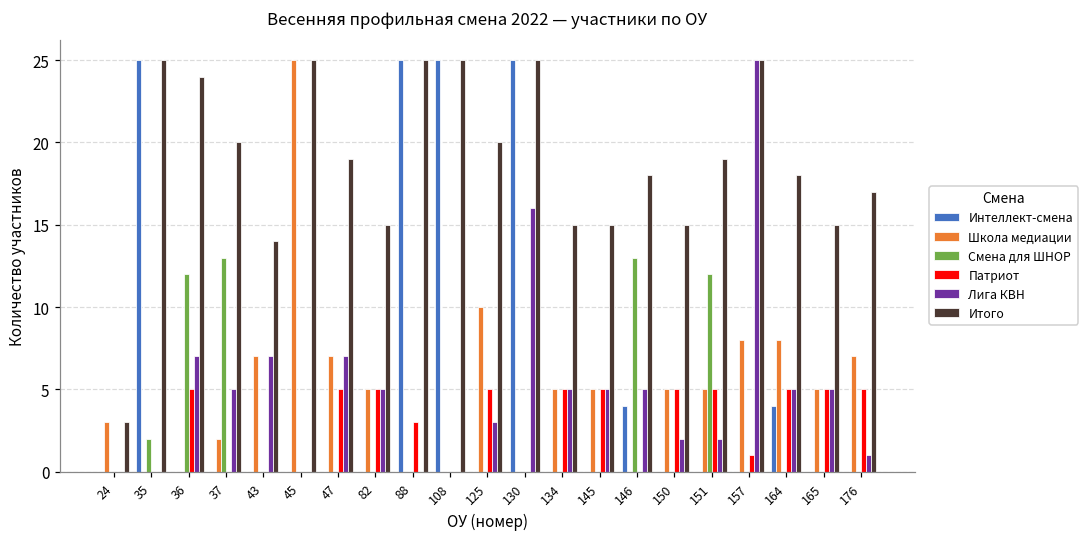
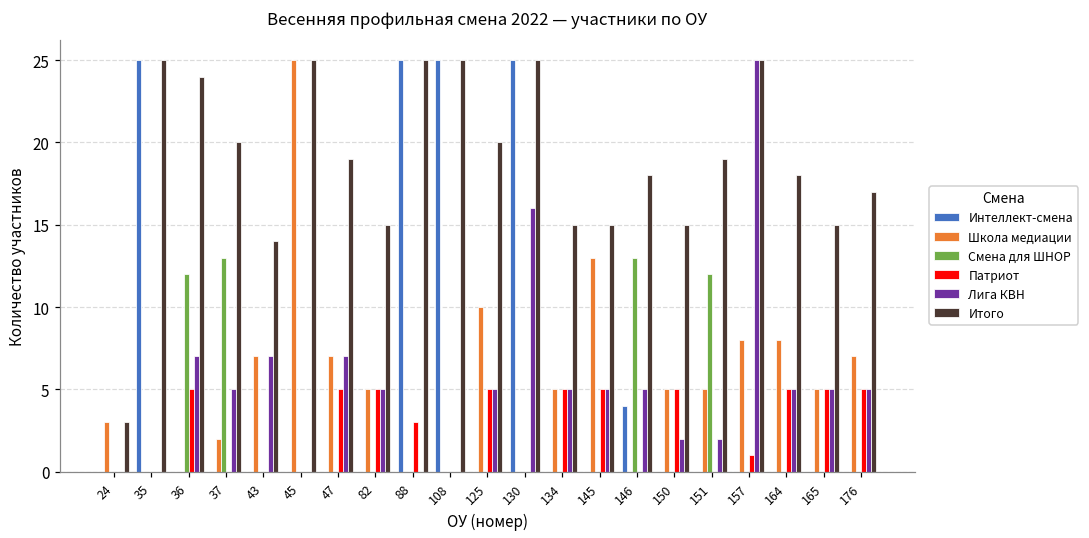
  {
    "Интеллект-смена": {
      "24": 0,
      "35": 25,
      "36": 0,
      "37": 0,
      "43": 0,
      "45": 0,
      "47": 0,
      "82": 0,
      "88": 25,
      "108": 25,
      "125": 0,
      "130": 25,
      "134": 0,
      "145": 0,
      "146": 4,
      "150": 0,
      "151": 0,
      "157": 0,
-     "164": 4,
+     "164": 0,
      "165": 0,
      "176": 0
    },
    "Школа медиации": {
      "24": 3,
      "35": 0,
      "36": 0,
      "37": 2,
      "43": 7,
      "45": 25,
      "47": 7,
      "82": 5,
      "88": 0,
      "108": 0,
      "125": 10,
      "130": 0,
      "134": 5,
-     "145": 5,
+     "145": 13,
      "146": 0,
      "150": 5,
      "151": 5,
      "157": 8,
      "164": 8,
      "165": 5,
      "176": 7
    },
    "Смена для ШНОР": {
      "24": 0,
-     "35": 2,
+     "35": 0,
      "36": 12,
      "37": 13,
      "43": 0,
      "45": 0,
      "47": 0,
      "82": 0,
      "88": 0,
      "108": 0,
      "125": 0,
      "130": 0,
      "134": 0,
      "145": 0,
      "146": 13,
      "150": 0,
      "151": 12,
      "157": 0,
      "164": 0,
      "165": 0,
      "176": 0
    },
    "Патриот": {
      "24": 0,
      "35": 0,
      "36": 5,
      "37": 0,
      "43": 0,
      "45": 0,
      "47": 5,
      "82": 5,
      "88": 3,
      "108": 0,
      "125": 5,
      "130": 0,
      "134": 5,
      "145": 5,
      "146": 0,
      "150": 5,
-     "151": 5,
+     "151": 0,
      "157": 1,
      "164": 5,
      "165": 5,
      "176": 5
    },
    "Лига КВН": {
      "24": 0,
      "35": 0,
      "36": 7,
      "37": 5,
      "43": 7,
      "45": 0,
      "47": 7,
      "82": 5,
      "88": 0,
      "108": 0,
-     "125": 3,
+     "125": 5,
      "130": 16,
      "134": 5,
      "145": 5,
      "146": 5,
      "150": 2,
      "151": 2,
      "157": 25,
      "164": 5,
      "165": 5,
-     "176": 1
+     "176": 5
    },
    "Итого": {
      "24": 3,
      "35": 25,
      "36": 24,
      "37": 20,
      "43": 14,
      "45": 25,
      "47": 19,
      "82": 15,
      "88": 25,
      "108": 25,
      "125": 20,
      "130": 25,
      "134": 15,
      "145": 15,
      "146": 18,
      "150": 15,
      "151": 19,
      "157": 25,
      "164": 18,
      "165": 15,
      "176": 17
    }
  }
